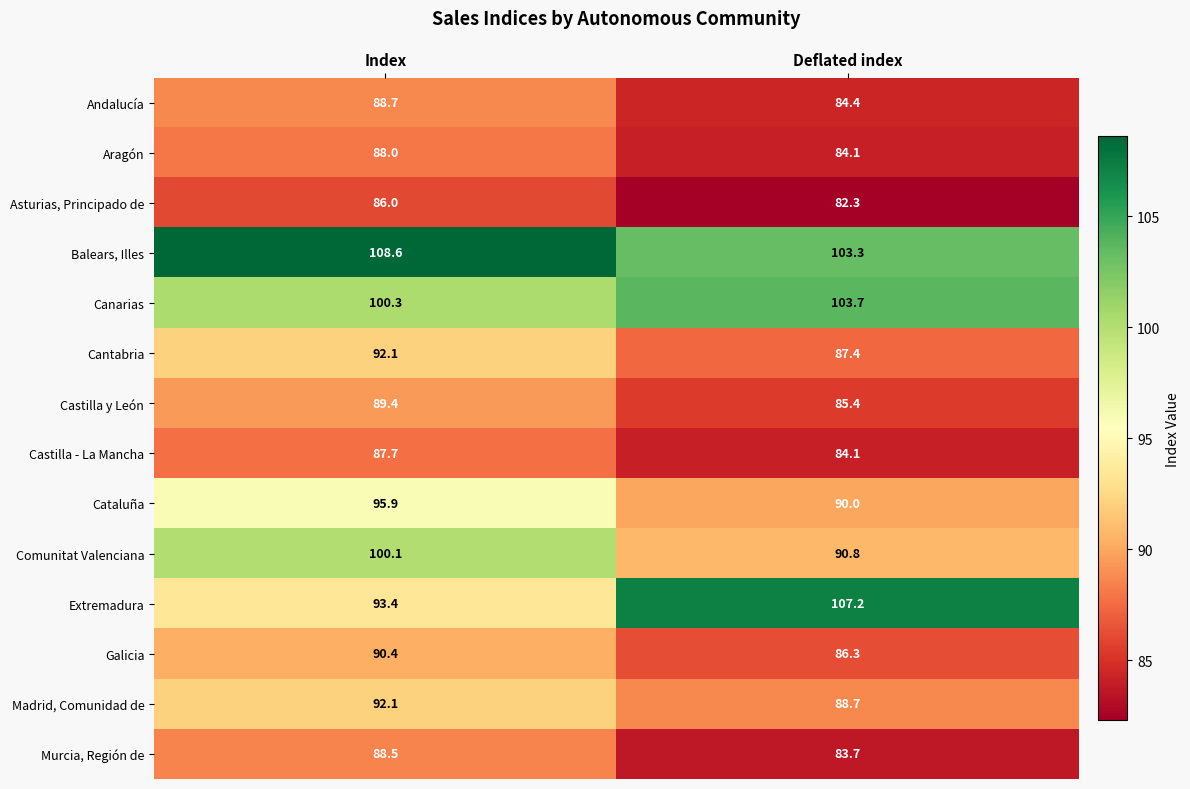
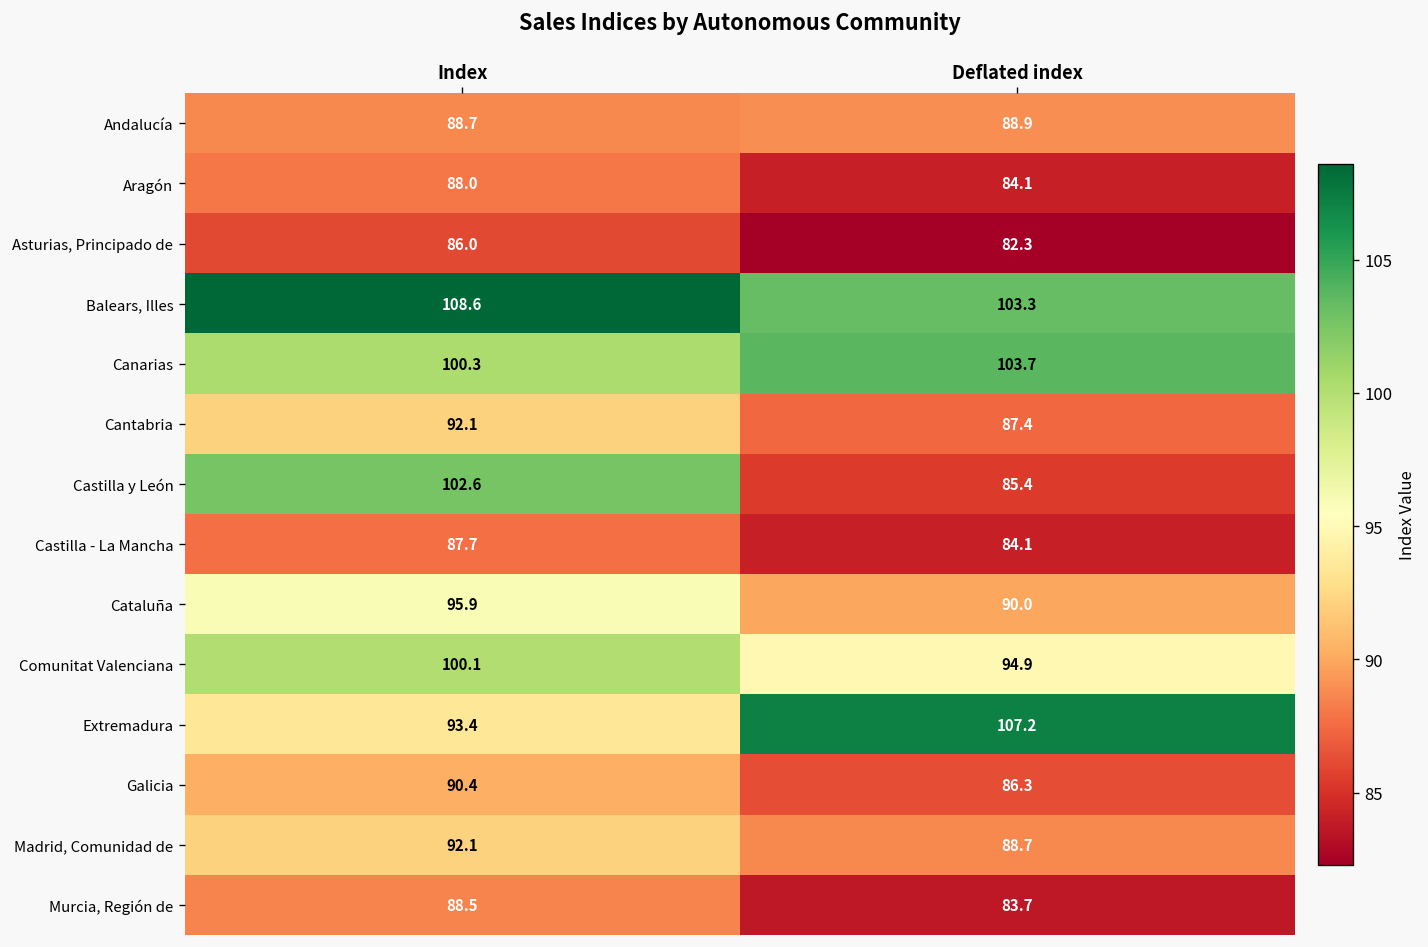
  {
    "Andalucía": {
      "Index": 88.7,
-     "Deflated index": 84.4
+     "Deflated index": 88.9
    },
    "Aragón": {
      "Index": 88.0,
      "Deflated index": 84.1
    },
    "Asturias, Principado de": {
      "Index": 86.0,
      "Deflated index": 82.3
    },
    "Balears, Illes": {
      "Index": 108.6,
      "Deflated index": 103.3
    },
    "Canarias": {
      "Index": 100.3,
      "Deflated index": 103.7
    },
    "Cantabria": {
      "Index": 92.1,
      "Deflated index": 87.4
    },
    "Castilla y León": {
-     "Index": 89.4,
+     "Index": 102.6,
      "Deflated index": 85.4
    },
    "Castilla - La Mancha": {
      "Index": 87.7,
      "Deflated index": 84.1
    },
    "Cataluña": {
      "Index": 95.9,
      "Deflated index": 90.0
    },
    "Comunitat Valenciana": {
      "Index": 100.1,
-     "Deflated index": 90.8
+     "Deflated index": 94.9
    },
    "Extremadura": {
      "Index": 93.4,
      "Deflated index": 107.2
    },
    "Galicia": {
      "Index": 90.4,
      "Deflated index": 86.3
    },
    "Madrid, Comunidad de": {
      "Index": 92.1,
      "Deflated index": 88.7
    },
    "Murcia, Región de": {
      "Index": 88.5,
      "Deflated index": 83.7
    }
  }
